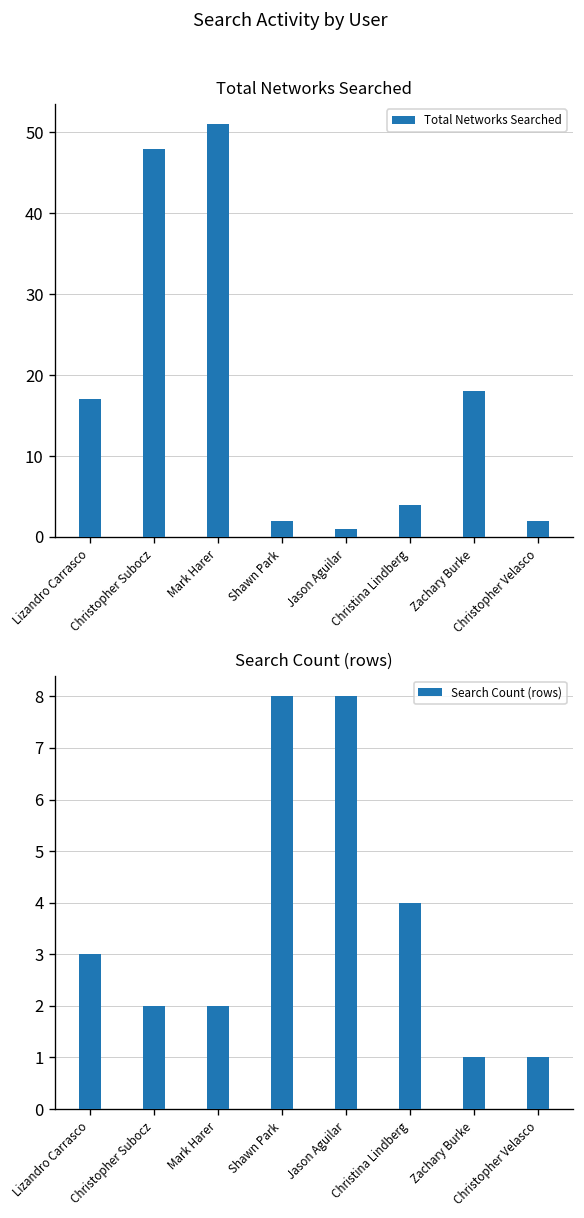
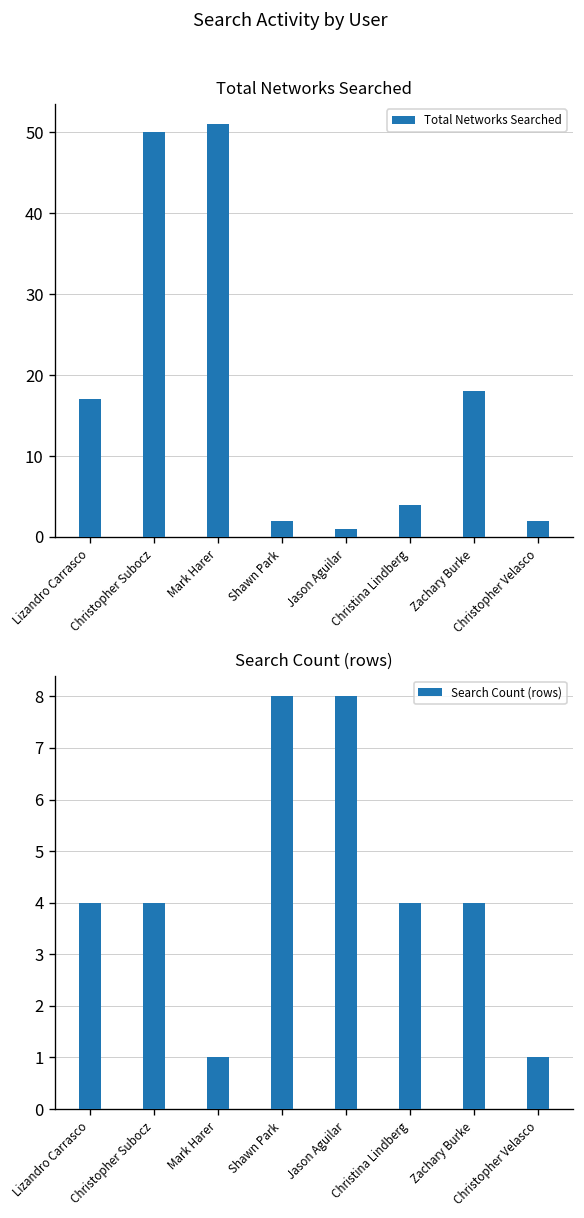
  {
    "Total Networks Searched": {
      "Lizandro Carrasco": 17,
-     "Christopher Subocz": 48,
+     "Christopher Subocz": 50,
      "Mark Harer": 51,
      "Shawn Park": 2,
      "Jason Aguilar": 1,
      "Christina Lindberg": 4,
      "Zachary Burke": 18,
      "Christopher Velasco": 2
    },
    "Search Count (rows)": {
-     "Lizandro Carrasco": 3,
-     "Christopher Subocz": 2,
-     "Mark Harer": 2,
+     "Lizandro Carrasco": 4,
+     "Christopher Subocz": 4,
+     "Mark Harer": 1,
      "Shawn Park": 8,
      "Jason Aguilar": 8,
      "Christina Lindberg": 4,
-     "Zachary Burke": 1,
+     "Zachary Burke": 4,
      "Christopher Velasco": 1
    }
  }
